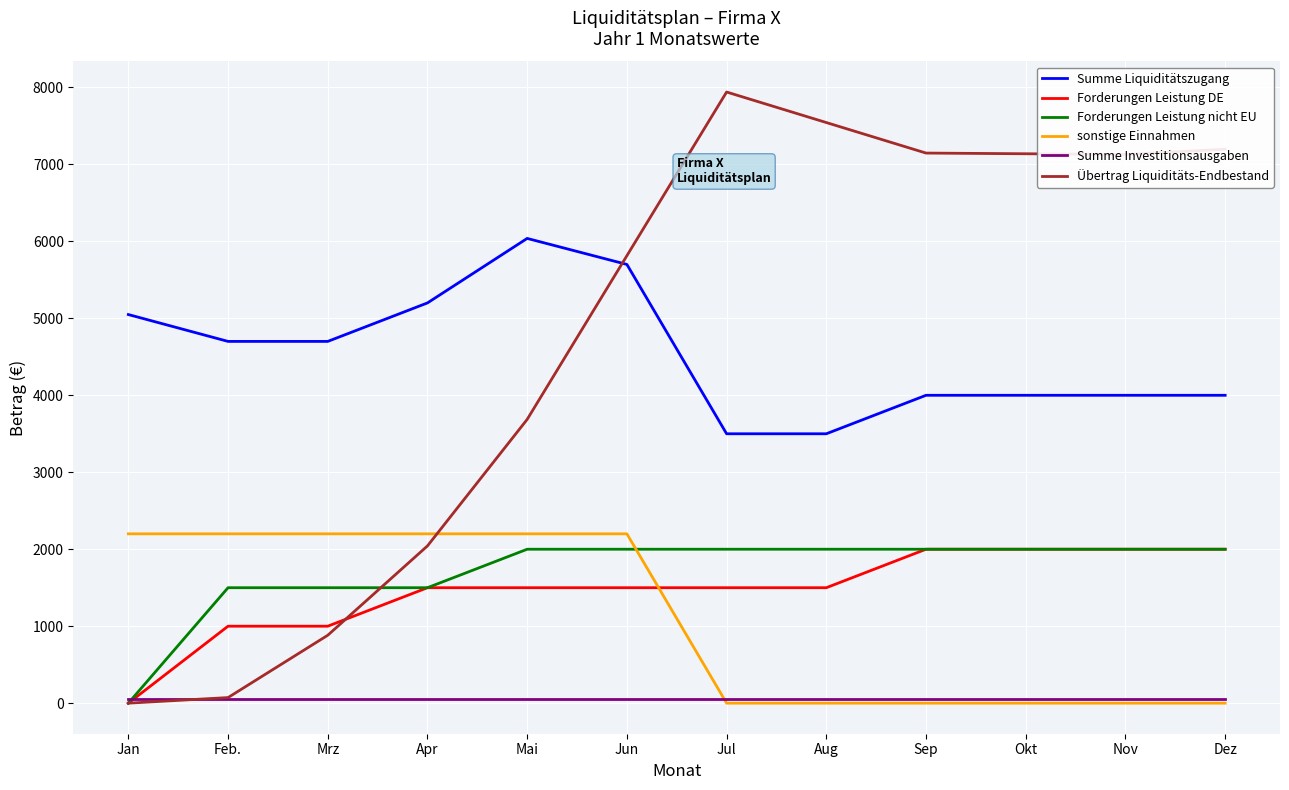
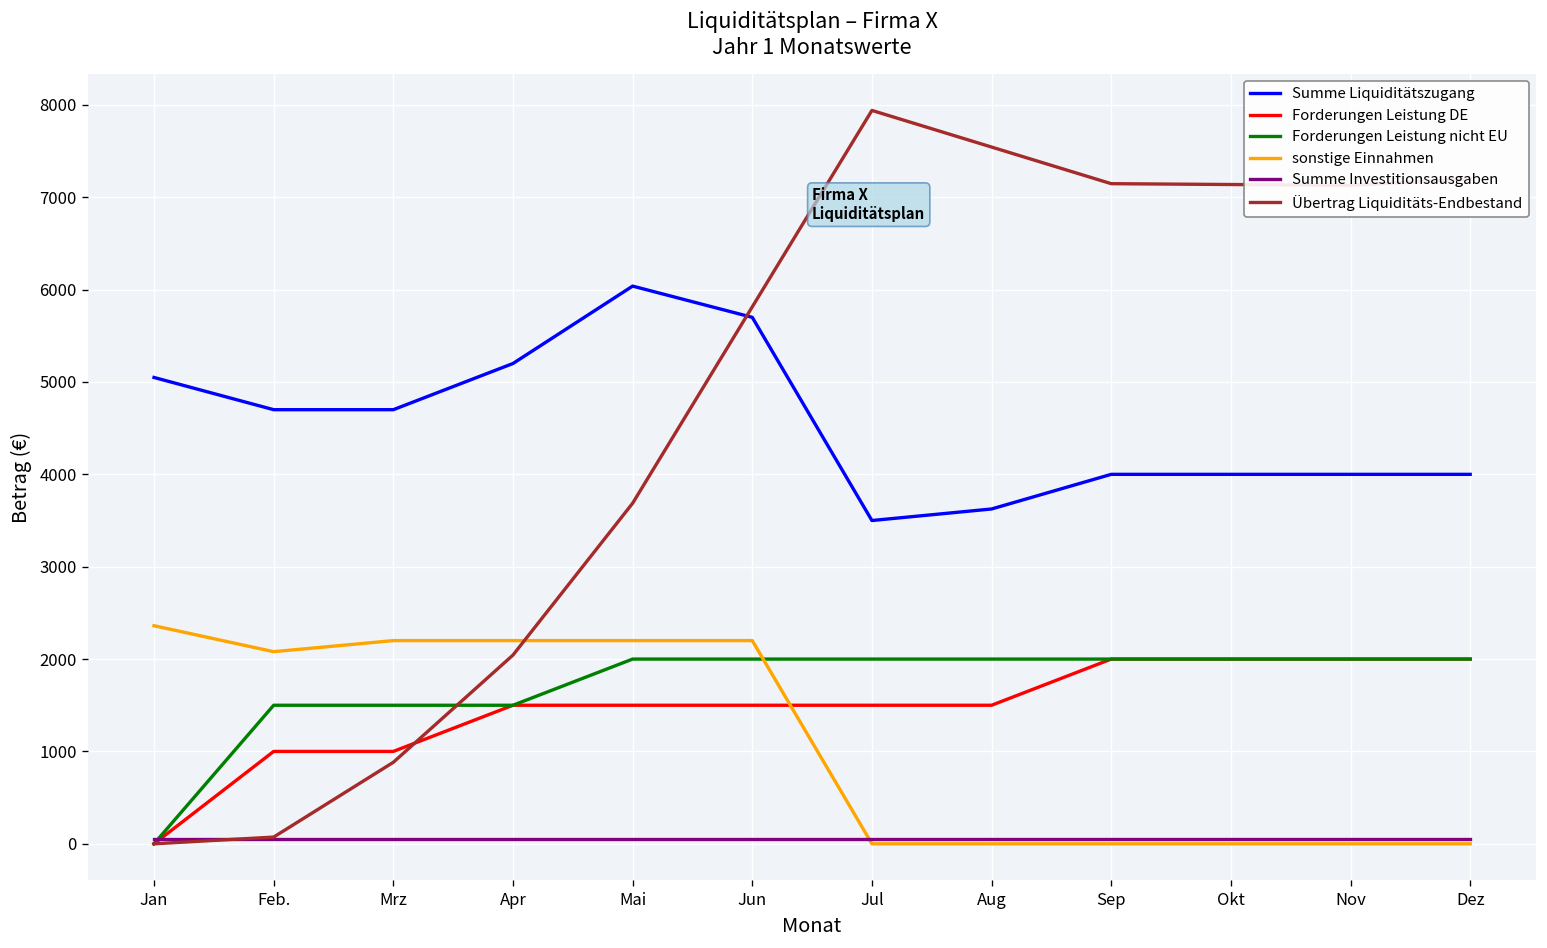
  {
    "Summe Liquiditätszugang": {
      "Jan": 5000,
      "Feb.": 4700,
      "Mrz": 4700,
      "Apr": 5200,
      "Mai": 6000,
      "Jun": 5700,
      "Jul": 3500,
-     "Aug": 3500,
+     "Aug": 3600,
      "Sep": 4000,
      "Okt": 4000,
      "Nov": 4000,
      "Dez": 4000
    },
    "Forderungen Leistung DE": {
      "Feb.": 1000,
      "Mrz": 1000,
      "Mai": 1500,
      "Jun": 1500,
      "Jul": 1500,
      "Aug": 1500
    },
    "Forderungen Leistung nicht EU": {
      "Feb.": 1500,
      "Mrz": 1500,
      "Mai": 2000,
      "Jun": 2000,
      "Jul": 2000,
      "Aug": 2000
    },
    "sonstige Einnahmen": {
-     "Jan": 2200,
-     "Feb.": 2200,
+     "Jan": 2400,
+     "Feb.": 2100,
      "Mrz": 2200,
      "Apr": 2200,
      "Mai": 2200,
      "Jun": 2200,
      "Jul": 0,
      "Aug": 0,
      "Sep": 0,
      "Okt": 0,
      "Nov": 0,
      "Dez": 0
    },
    "Summe Investitionsausgaben": {
      "Jan": 100,
      "Mrz": 100,
      "Apr": 100,
      "Mai": 100,
      "Jun": 100,
      "Jul": 100,
      "Aug": 100,
      "Sep": 100,
      "Okt": 100,
      "Nov": 100,
      "Dez": 100
    },
    "Übertrag Liquiditäts-Endbestand": {
      "Mrz": 900,
      "Apr": 2000,
      "Mai": 3700,
      "Jun": 5800,
      "Jul": 7900,
      "Aug": 7500,
      "Sep": 7100,
      "Okt": 7100
    }
  }
